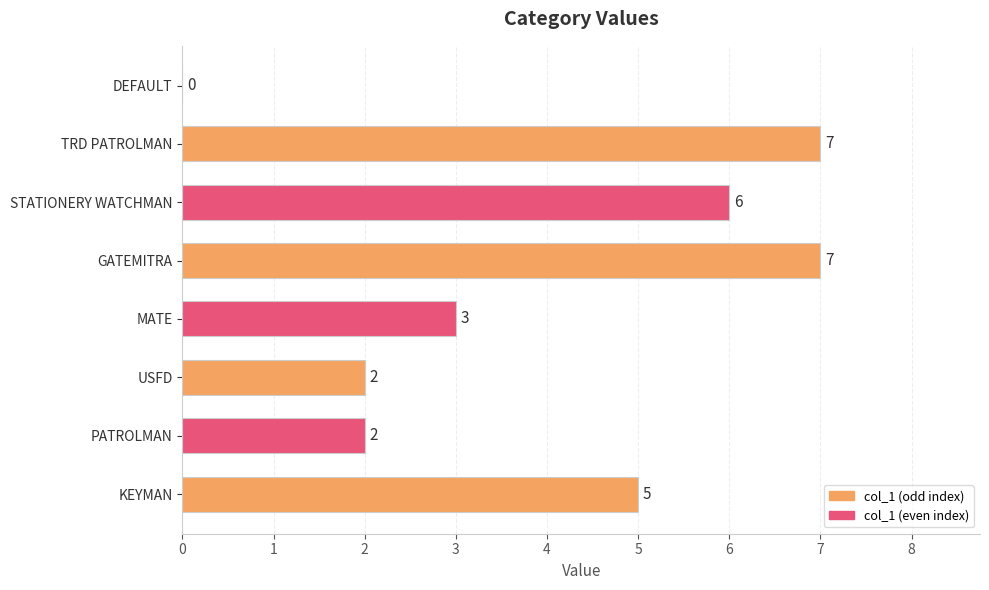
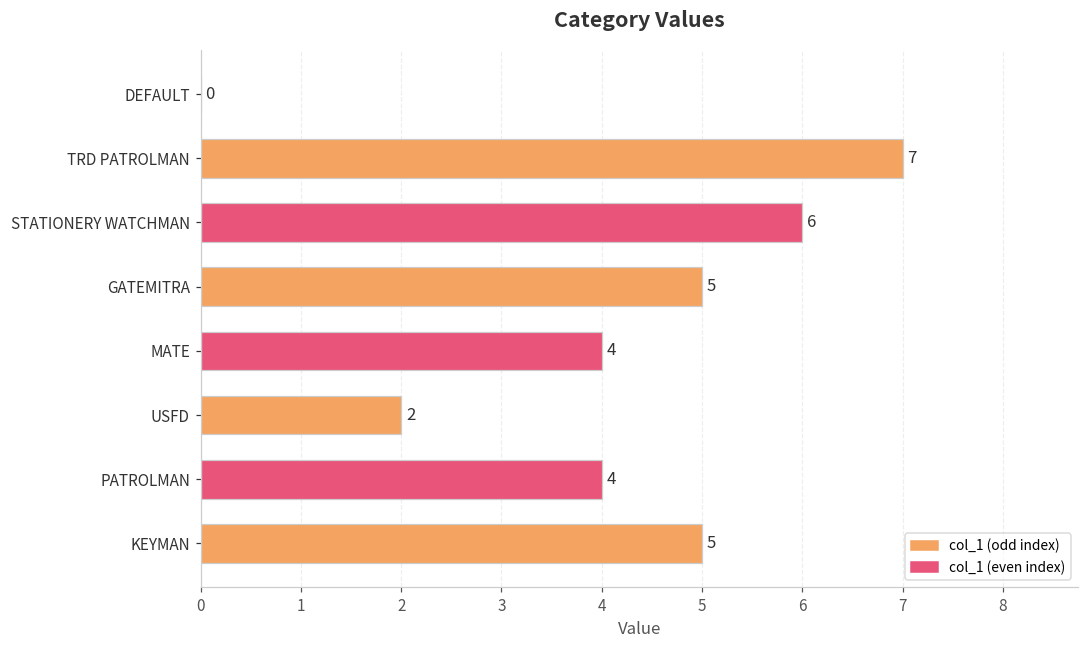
  {
    "DEFAULT": 0,
    "TRD PATROLMAN": 7,
    "STATIONERY WATCHMAN": 6,
-   "GATEMITRA": 7,
-   "MATE": 3,
+   "GATEMITRA": 5,
+   "MATE": 4,
    "USFD": 2,
-   "PATROLMAN": 2,
+   "PATROLMAN": 4,
    "KEYMAN": 5
  }
